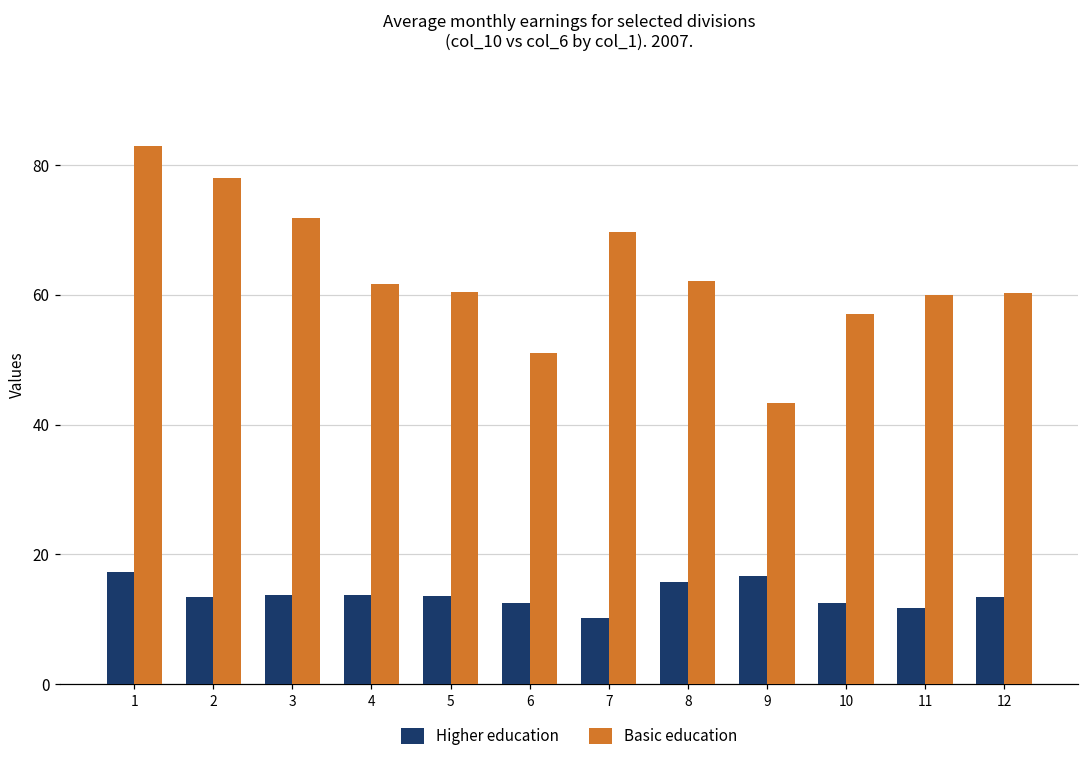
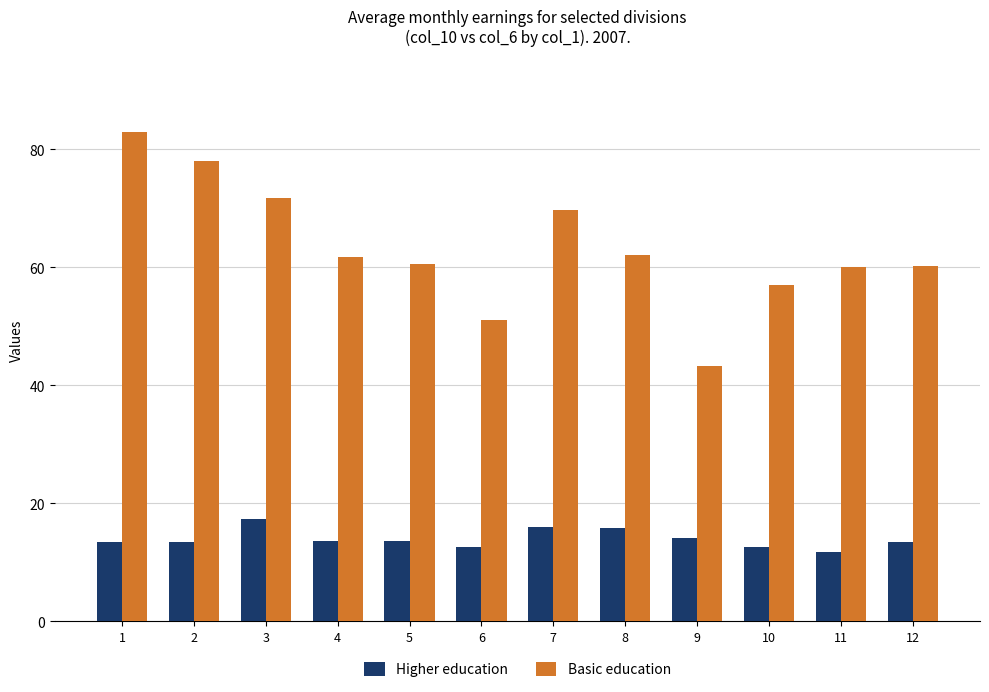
  {
    "Higher education": {
-     "1": 17,
+     "1": 13,
      "2": 13,
-     "3": 14,
+     "3": 17,
      "4": 14,
      "5": 14,
      "6": 13,
-     "7": 10,
+     "7": 16,
      "8": 16,
-     "9": 17,
+     "9": 14,
      "10": 13,
      "11": 12,
      "12": 13
    },
    "Basic education": {
      "1": 83,
      "2": 78,
      "3": 72,
      "4": 62,
      "5": 61,
      "6": 51,
      "7": 70,
      "8": 62,
      "9": 43,
      "10": 57,
      "11": 60,
      "12": 60
    }
  }
